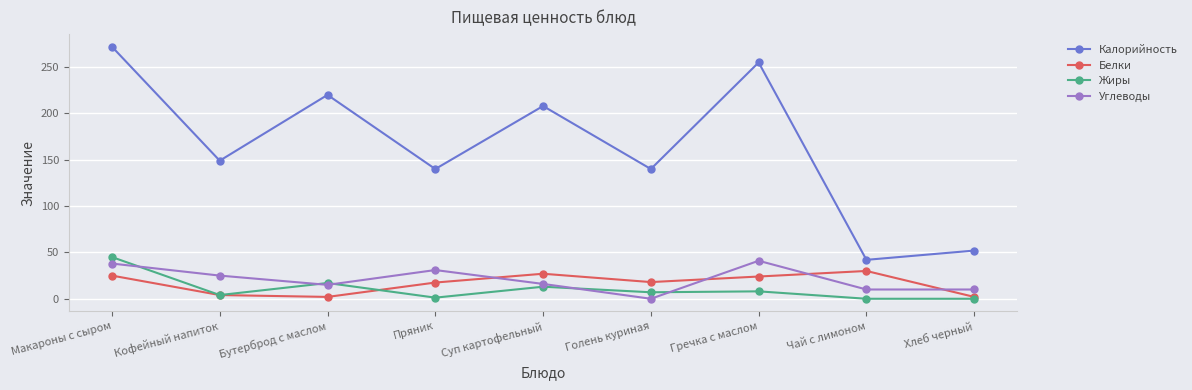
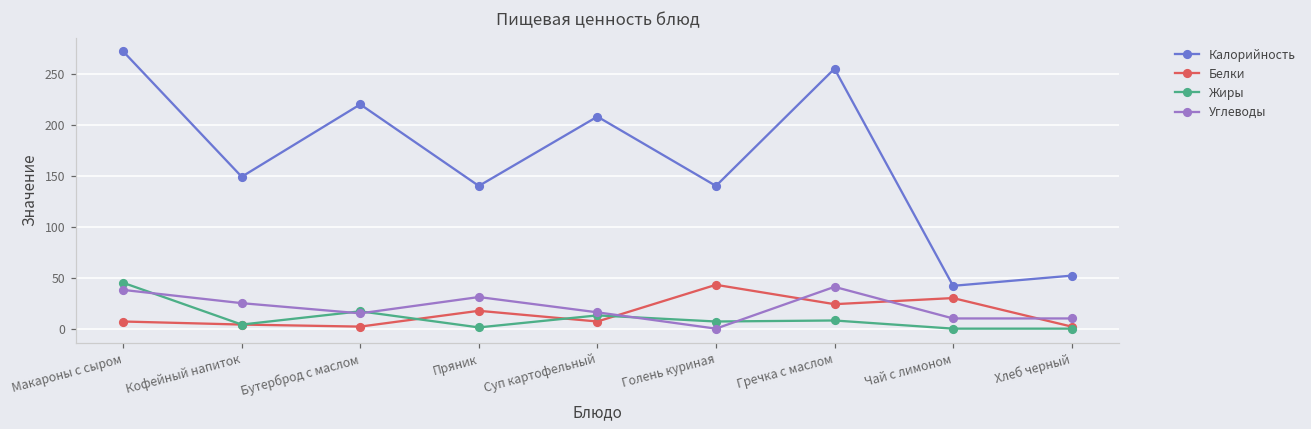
  {
    "Белки": {
-     "Макароны с сыром": 30,
+     "Макароны с сыром": 10,
      "Бутерброд с маслом": 0,
      "Пряник": 20,
-     "Суп картофельный": 30,
-     "Голень куриная": 20,
+     "Суп картофельный": 10,
+     "Голень куриная": 40,
      "Гречка с маслом": 20,
      "Чай с лимоном": 30
    },
    "Жиры": {
      "Макароны с сыром": 50,
      "Пряник": 0,
      "Суп картофельный": 10,
      "Голень куриная": 10,
      "Гречка с маслом": 10,
      "Чай с лимоном": 0
    }
  }
